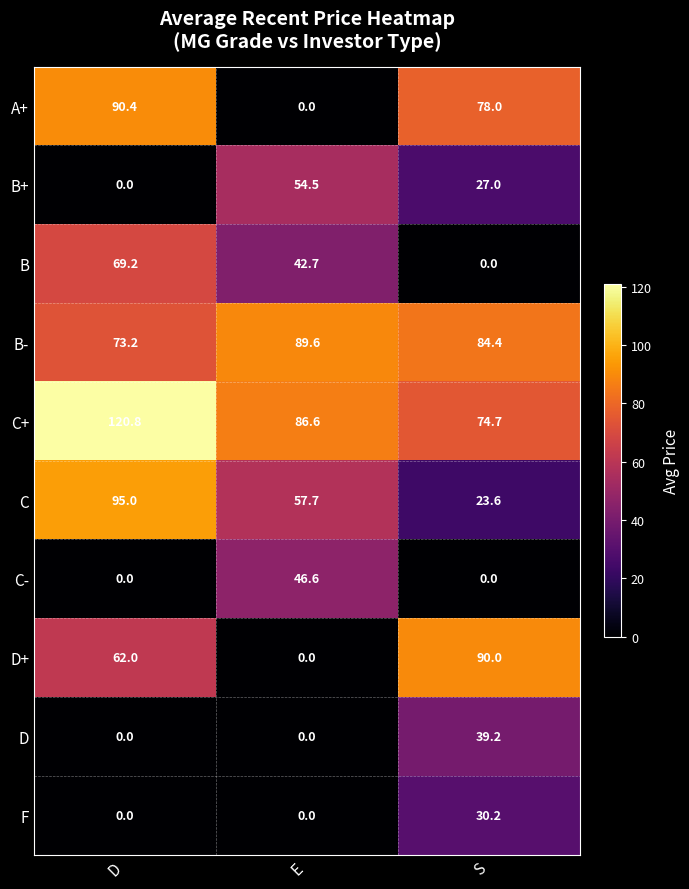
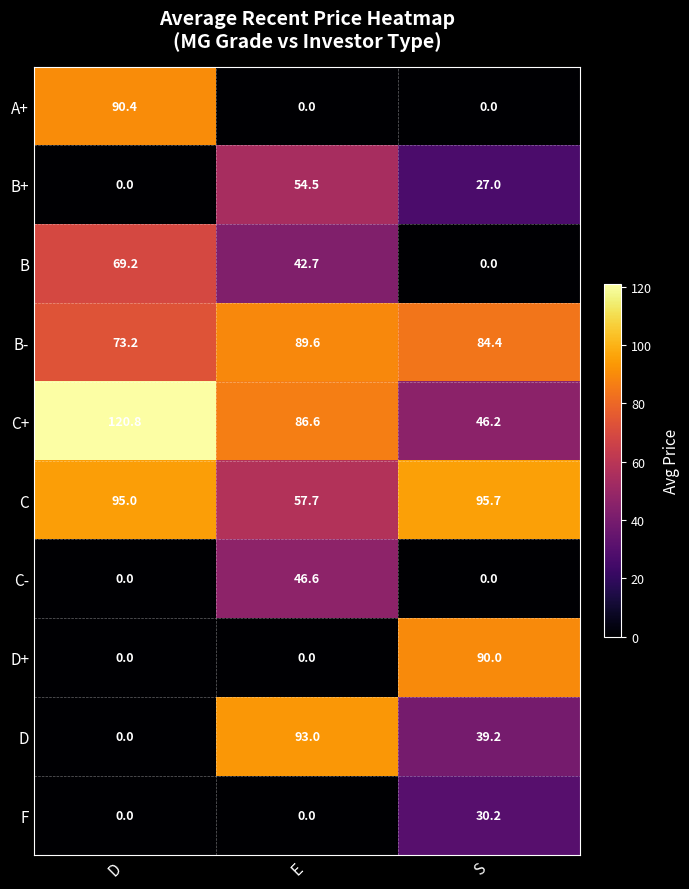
  {
    "A+": {
      "D": 90.4,
      "E": 0.0,
-     "S": 78.0
+     "S": 0.0
    },
    "B+": {
      "D": 0.0,
      "E": 54.5,
      "S": 27.0
    },
    "B": {
      "D": 69.2,
      "E": 42.7,
      "S": 0.0
    },
    "B-": {
      "D": 73.2,
      "E": 89.6,
      "S": 84.4
    },
    "C+": {
      "D": 120.8,
      "E": 86.6,
-     "S": 74.7
+     "S": 46.2
    },
    "C": {
      "D": 95.0,
      "E": 57.7,
-     "S": 23.6
+     "S": 95.7
    },
    "C-": {
      "D": 0.0,
      "E": 46.6,
      "S": 0.0
    },
    "D+": {
-     "D": 62.0,
+     "D": 0.0,
      "E": 0.0,
      "S": 90.0
    },
    "D": {
      "D": 0.0,
-     "E": 0.0,
+     "E": 93.0,
      "S": 39.2
    },
    "F": {
      "D": 0.0,
      "E": 0.0,
      "S": 30.2
    }
  }
